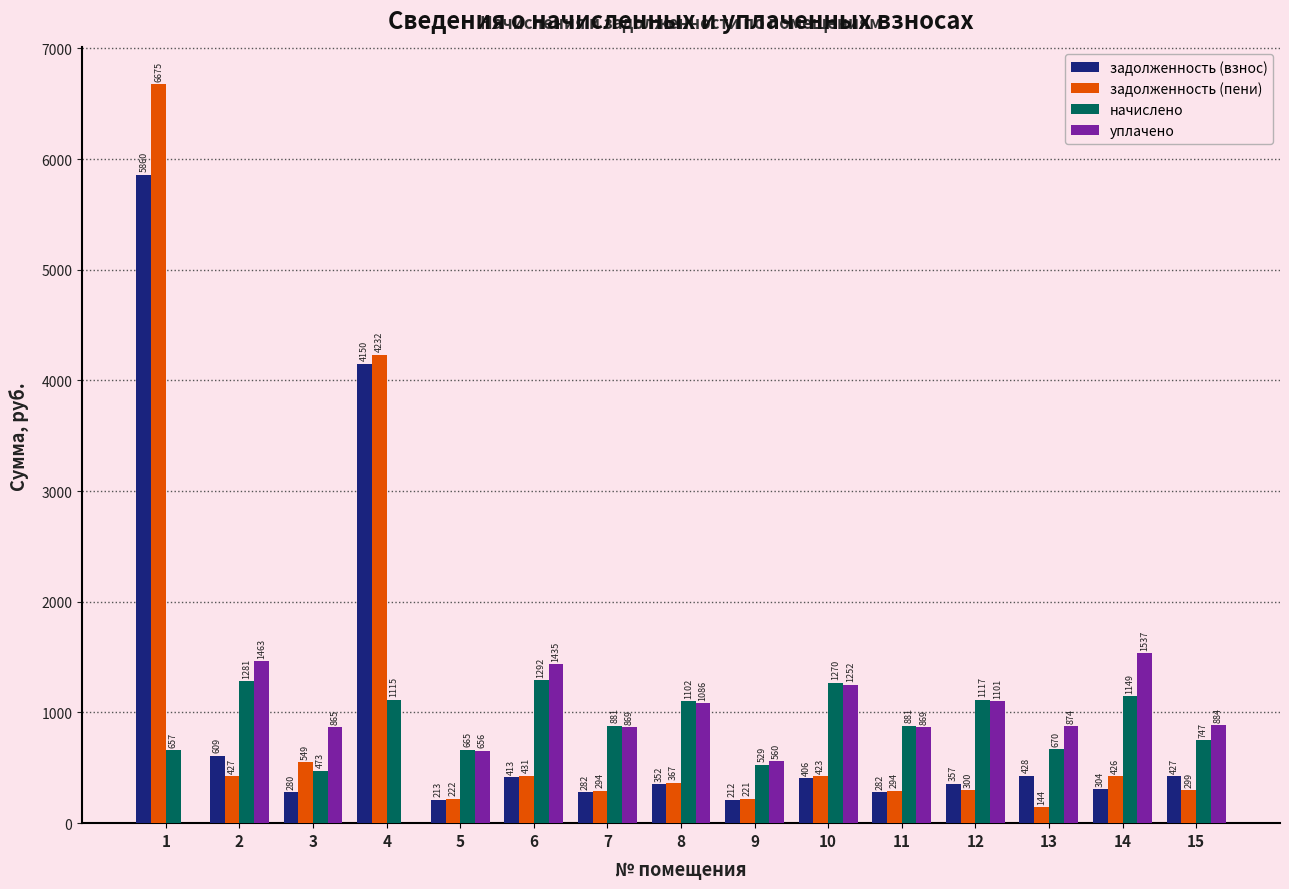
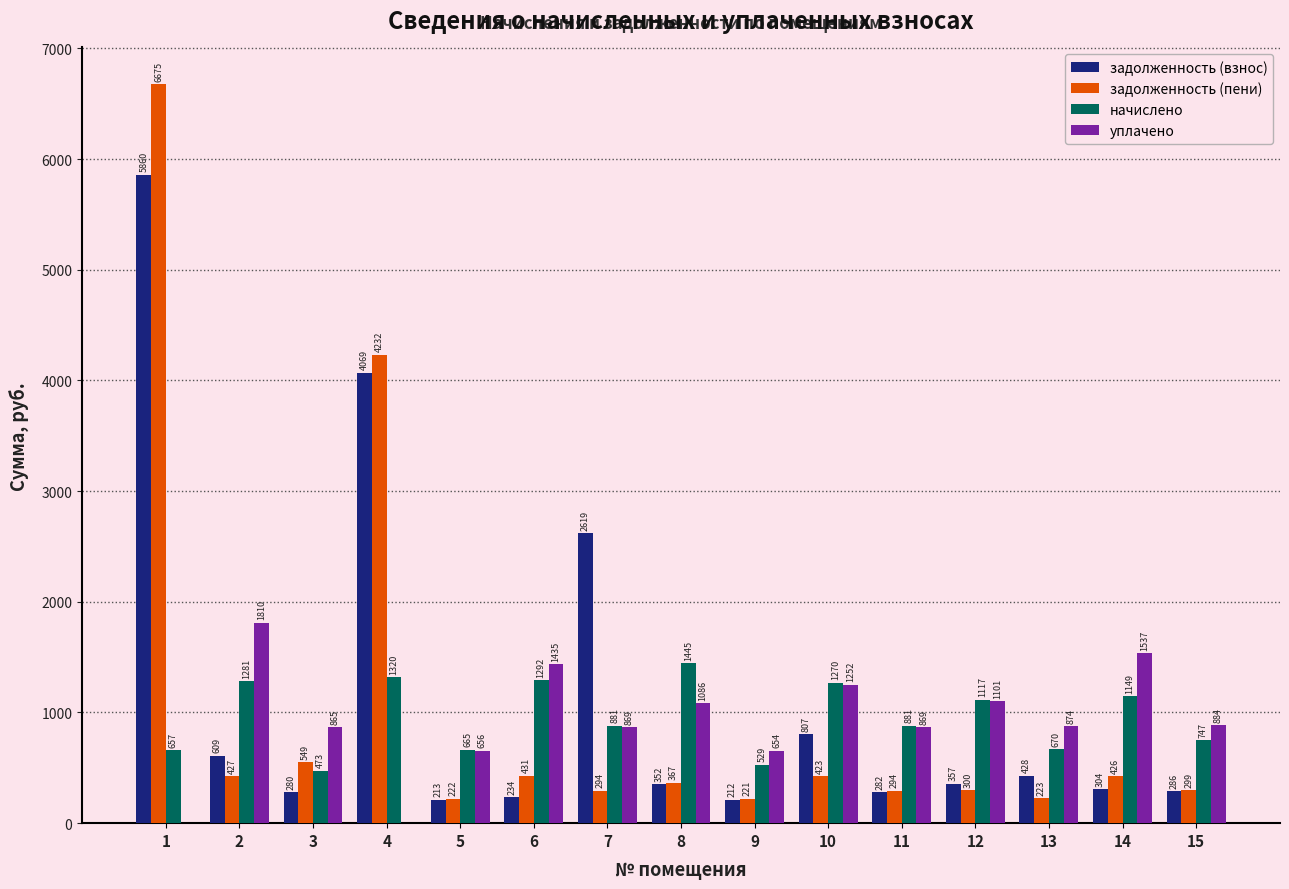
  {
    "задолженность (взнос)": {
      "1": 5860,
      "2": 609,
      "3": 280,
-     "4": 4150,
+     "4": 4069,
      "5": 213,
-     "6": 413,
-     "7": 282,
+     "6": 234,
+     "7": 2619,
      "8": 352,
      "9": 212,
-     "10": 406,
+     "10": 807,
      "11": 282,
      "12": 357,
      "13": 428,
      "14": 304,
-     "15": 427
+     "15": 286
    },
    "задолженность (пени)": {
      "1": 6675,
      "2": 427,
      "3": 549,
      "4": 4232,
      "5": 222,
      "6": 431,
      "7": 294,
      "8": 367,
      "9": 221,
      "10": 423,
      "11": 294,
      "12": 300,
-     "13": 144,
+     "13": 223,
      "14": 426,
      "15": 299
    },
    "начислено": {
      "1": 657,
      "2": 1281,
      "3": 473,
-     "4": 1115,
+     "4": 1320,
      "5": 665,
      "6": 1292,
      "7": 881,
-     "8": 1102,
+     "8": 1445,
      "9": 529,
      "10": 1270,
      "11": 881,
      "12": 1117,
      "13": 670,
      "14": 1149,
      "15": 747
    },
    "уплачено": {
-     "2": 1463,
+     "2": 1810,
      "3": 865,
      "5": 656,
      "6": 1435,
      "7": 869,
      "8": 1086,
-     "9": 560,
+     "9": 654,
      "10": 1252,
      "11": 869,
      "12": 1101,
      "13": 874,
      "14": 1537,
      "15": 884
    }
  }
